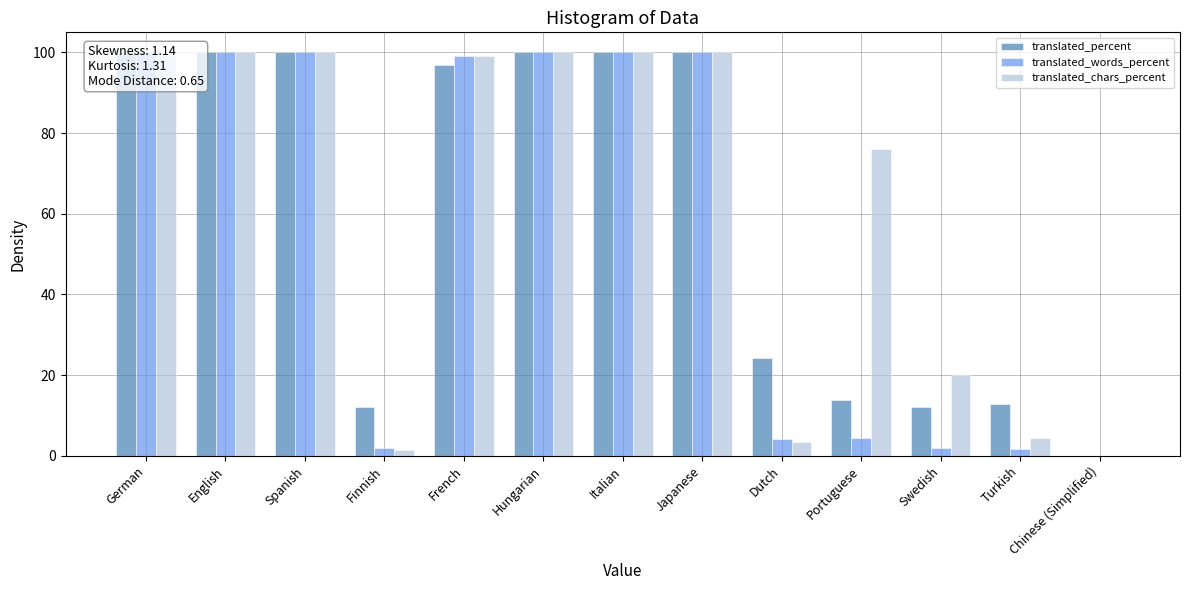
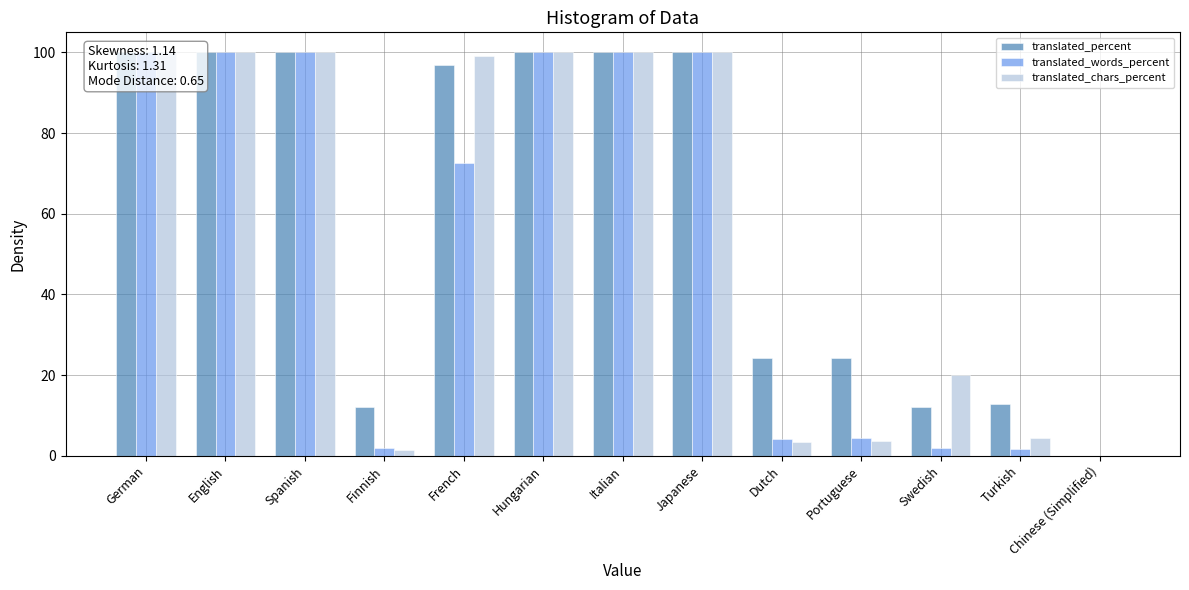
  {
    "translated_percent": {
      "Spanish": 100,
      "Finnish": 12,
      "French": 97,
      "Hungarian": 100,
      "Italian": 100,
      "Japanese": 100,
      "Dutch": 24,
-     "Portuguese": 14,
+     "Portuguese": 24,
      "Swedish": 12,
      "Turkish": 13,
      "Chinese (Simplified)": 0
    },
    "translated_words_percent": {
      "English": 100,
      "Spanish": 100,
      "Finnish": 2,
-     "French": 99,
+     "French": 73,
      "Hungarian": 100,
      "Italian": 100,
      "Japanese": 100,
      "Dutch": 4,
      "Portuguese": 4,
      "Swedish": 2,
      "Turkish": 2,
      "Chinese (Simplified)": 0
    },
    "translated_chars_percent": {
      "English": 100,
      "Spanish": 100,
      "Finnish": 2,
      "French": 99,
      "Hungarian": 100,
      "Italian": 100,
      "Japanese": 100,
      "Dutch": 3,
-     "Portuguese": 76,
+     "Portuguese": 4,
      "Swedish": 20,
      "Turkish": 4,
      "Chinese (Simplified)": 0
    }
  }
